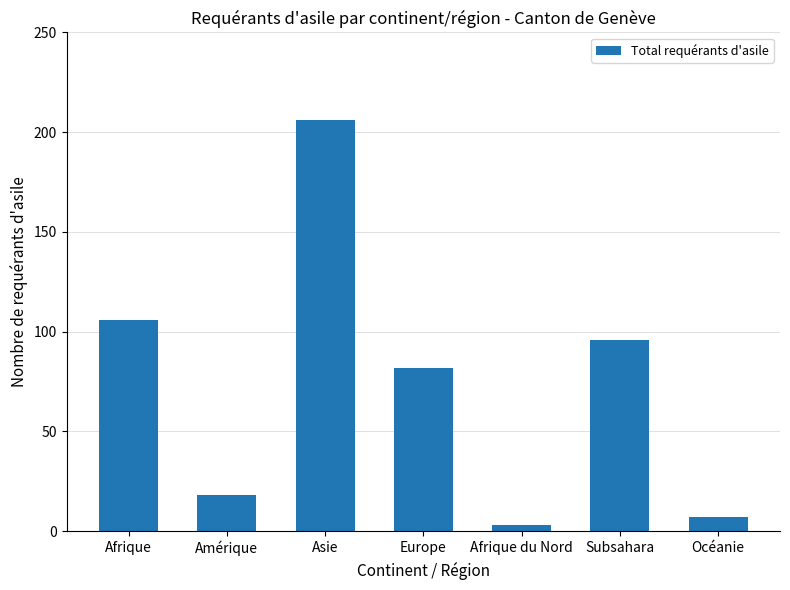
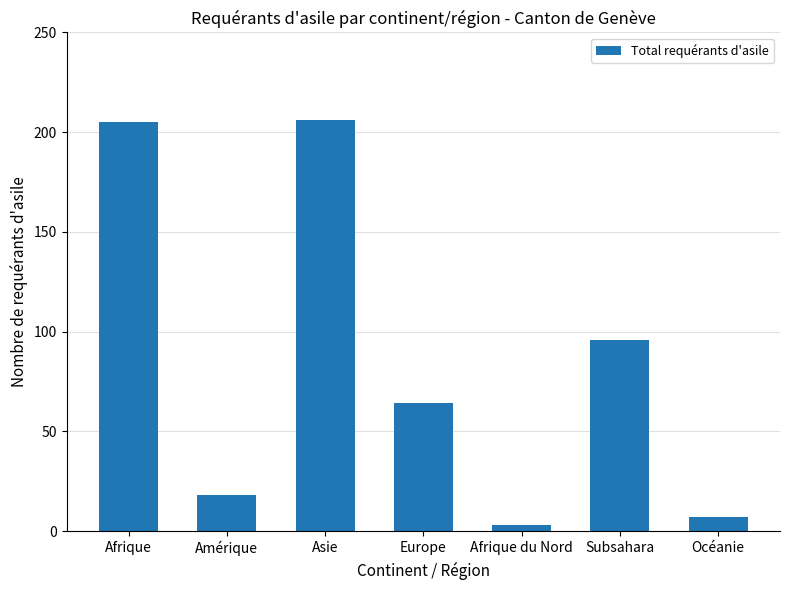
  {
-   "Afrique": 106,
+   "Afrique": 205,
    "Amérique": 18,
    "Asie": 206,
-   "Europe": 82,
+   "Europe": 64,
    "Afrique du Nord": 3,
    "Subsahara": 96,
    "Océanie": 7
  }
